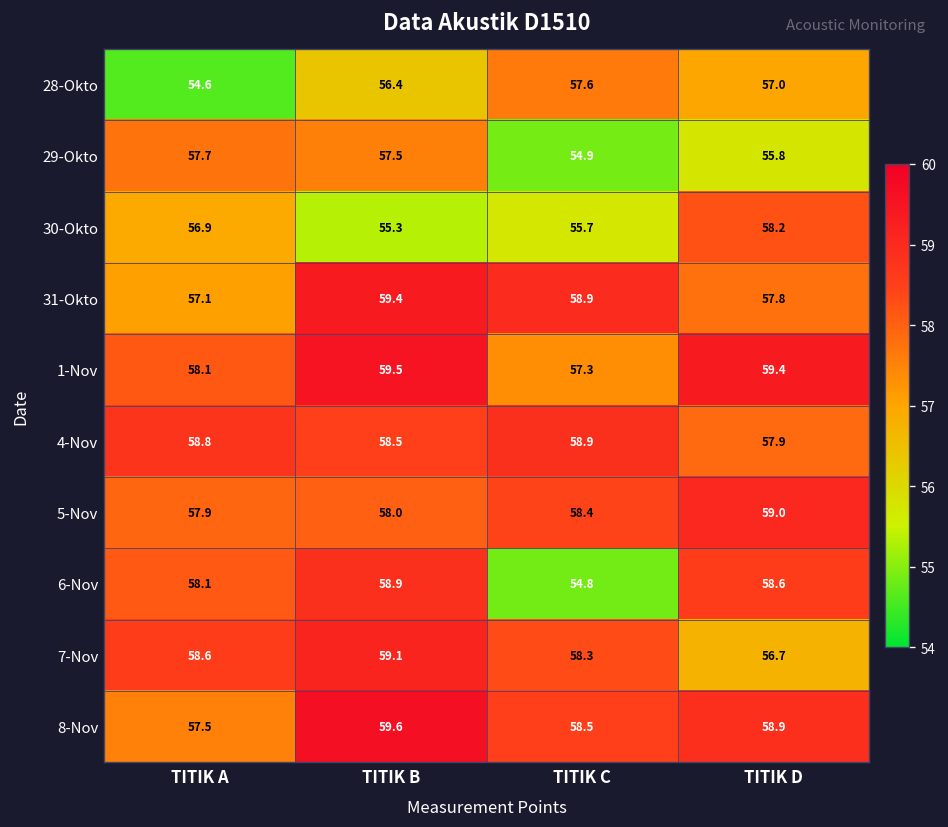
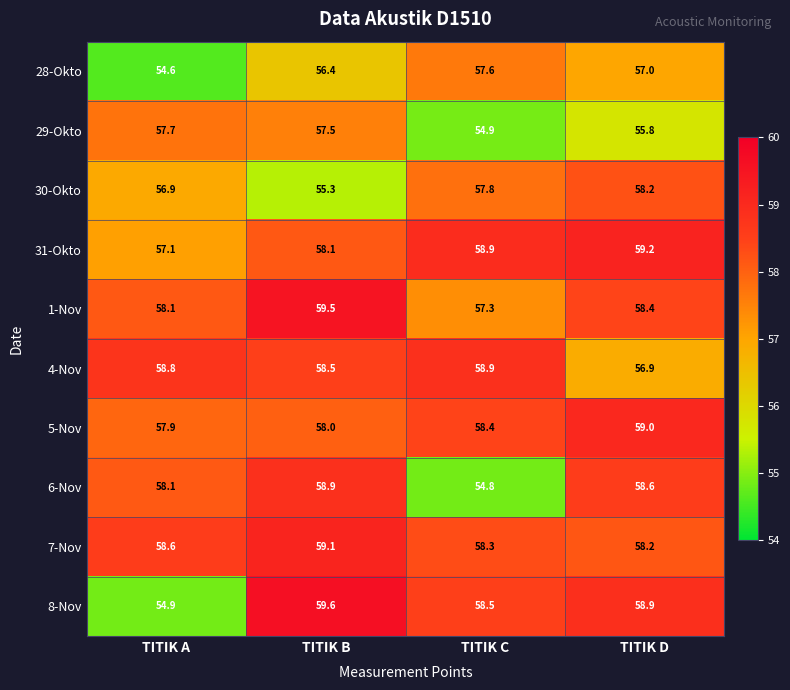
  {
    "28-Okto": {
      "TITIK A": 54.6,
      "TITIK B": 56.4,
      "TITIK C": 57.6,
      "TITIK D": 57.0
    },
    "29-Okto": {
      "TITIK A": 57.7,
      "TITIK B": 57.5,
      "TITIK C": 54.9,
      "TITIK D": 55.8
    },
    "30-Okto": {
      "TITIK A": 56.9,
      "TITIK B": 55.3,
-     "TITIK C": 55.7,
+     "TITIK C": 57.8,
      "TITIK D": 58.2
    },
    "31-Okto": {
      "TITIK A": 57.1,
-     "TITIK B": 59.4,
+     "TITIK B": 58.1,
      "TITIK C": 58.9,
-     "TITIK D": 57.8
+     "TITIK D": 59.2
    },
    "1-Nov": {
      "TITIK A": 58.1,
      "TITIK B": 59.5,
      "TITIK C": 57.3,
-     "TITIK D": 59.4
+     "TITIK D": 58.4
    },
    "4-Nov": {
      "TITIK A": 58.8,
      "TITIK B": 58.5,
      "TITIK C": 58.9,
-     "TITIK D": 57.9
+     "TITIK D": 56.9
    },
    "5-Nov": {
      "TITIK A": 57.9,
      "TITIK B": 58.0,
      "TITIK C": 58.4,
      "TITIK D": 59.0
    },
    "6-Nov": {
      "TITIK A": 58.1,
      "TITIK B": 58.9,
      "TITIK C": 54.8,
      "TITIK D": 58.6
    },
    "7-Nov": {
      "TITIK A": 58.6,
      "TITIK B": 59.1,
      "TITIK C": 58.3,
-     "TITIK D": 56.7
+     "TITIK D": 58.2
    },
    "8-Nov": {
-     "TITIK A": 57.5,
+     "TITIK A": 54.9,
      "TITIK B": 59.6,
      "TITIK C": 58.5,
      "TITIK D": 58.9
    }
  }
